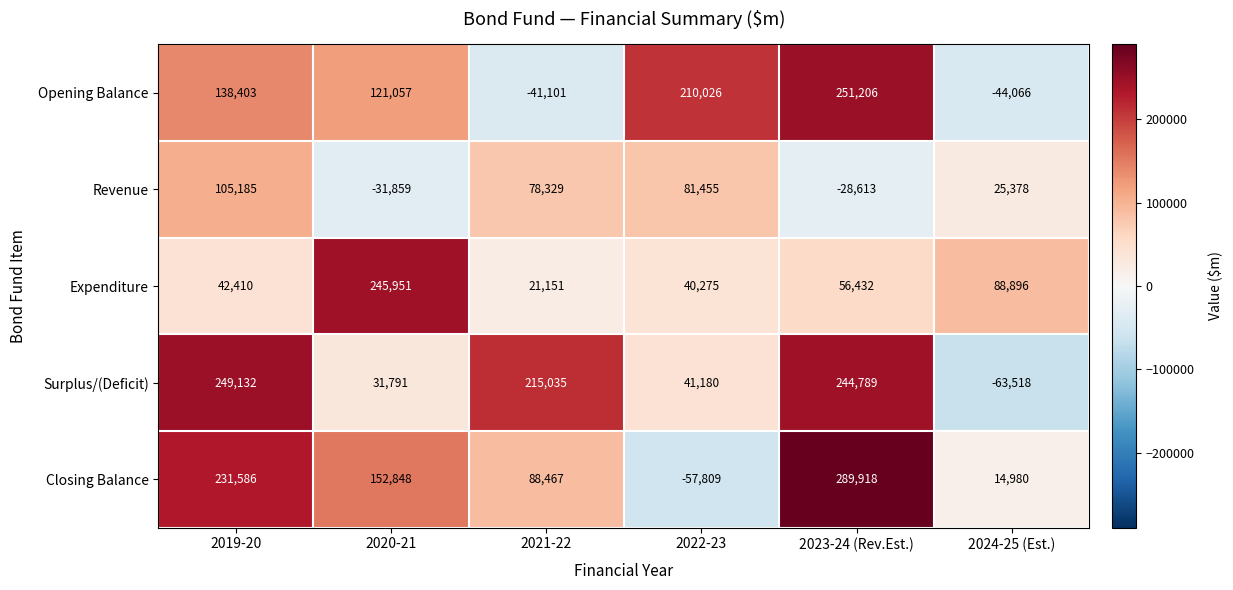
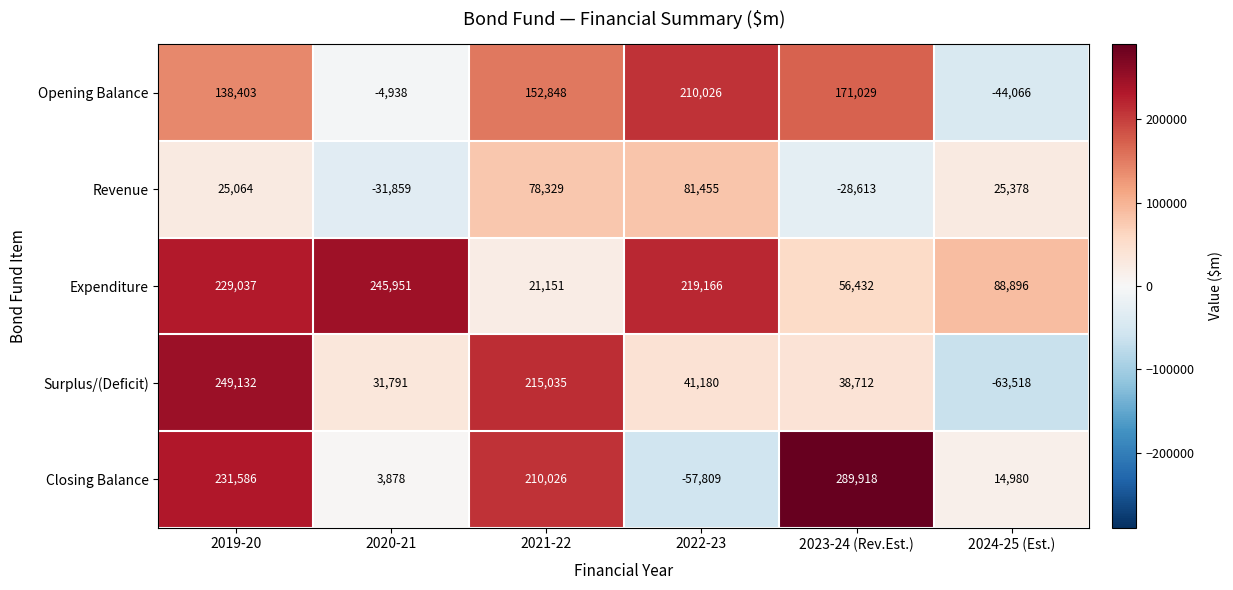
  {
    "Opening Balance": {
      "2019-20": "138,403",
-     "2020-21": "121,057",
-     "2021-22": "-41,101",
+     "2020-21": "-4,938",
+     "2021-22": "152,848",
      "2022-23": "210,026",
-     "2023-24 (Rev.Est.)": "251,206",
+     "2023-24 (Rev.Est.)": "171,029",
      "2024-25 (Est.)": "-44,066"
    },
    "Revenue": {
-     "2019-20": "105,185",
+     "2019-20": "25,064",
      "2020-21": "-31,859",
      "2021-22": "78,329",
      "2022-23": "81,455",
      "2023-24 (Rev.Est.)": "-28,613",
      "2024-25 (Est.)": "25,378"
    },
    "Expenditure": {
-     "2019-20": "42,410",
+     "2019-20": "229,037",
      "2020-21": "245,951",
      "2021-22": "21,151",
-     "2022-23": "40,275",
+     "2022-23": "219,166",
      "2023-24 (Rev.Est.)": "56,432",
      "2024-25 (Est.)": "88,896"
    },
    "Surplus/(Deficit)": {
      "2019-20": "249,132",
      "2020-21": "31,791",
      "2021-22": "215,035",
      "2022-23": "41,180",
-     "2023-24 (Rev.Est.)": "244,789",
+     "2023-24 (Rev.Est.)": "38,712",
      "2024-25 (Est.)": "-63,518"
    },
    "Closing Balance": {
      "2019-20": "231,586",
-     "2020-21": "152,848",
-     "2021-22": "88,467",
+     "2020-21": "3,878",
+     "2021-22": "210,026",
      "2022-23": "-57,809",
      "2023-24 (Rev.Est.)": "289,918",
      "2024-25 (Est.)": "14,980"
    }
  }
